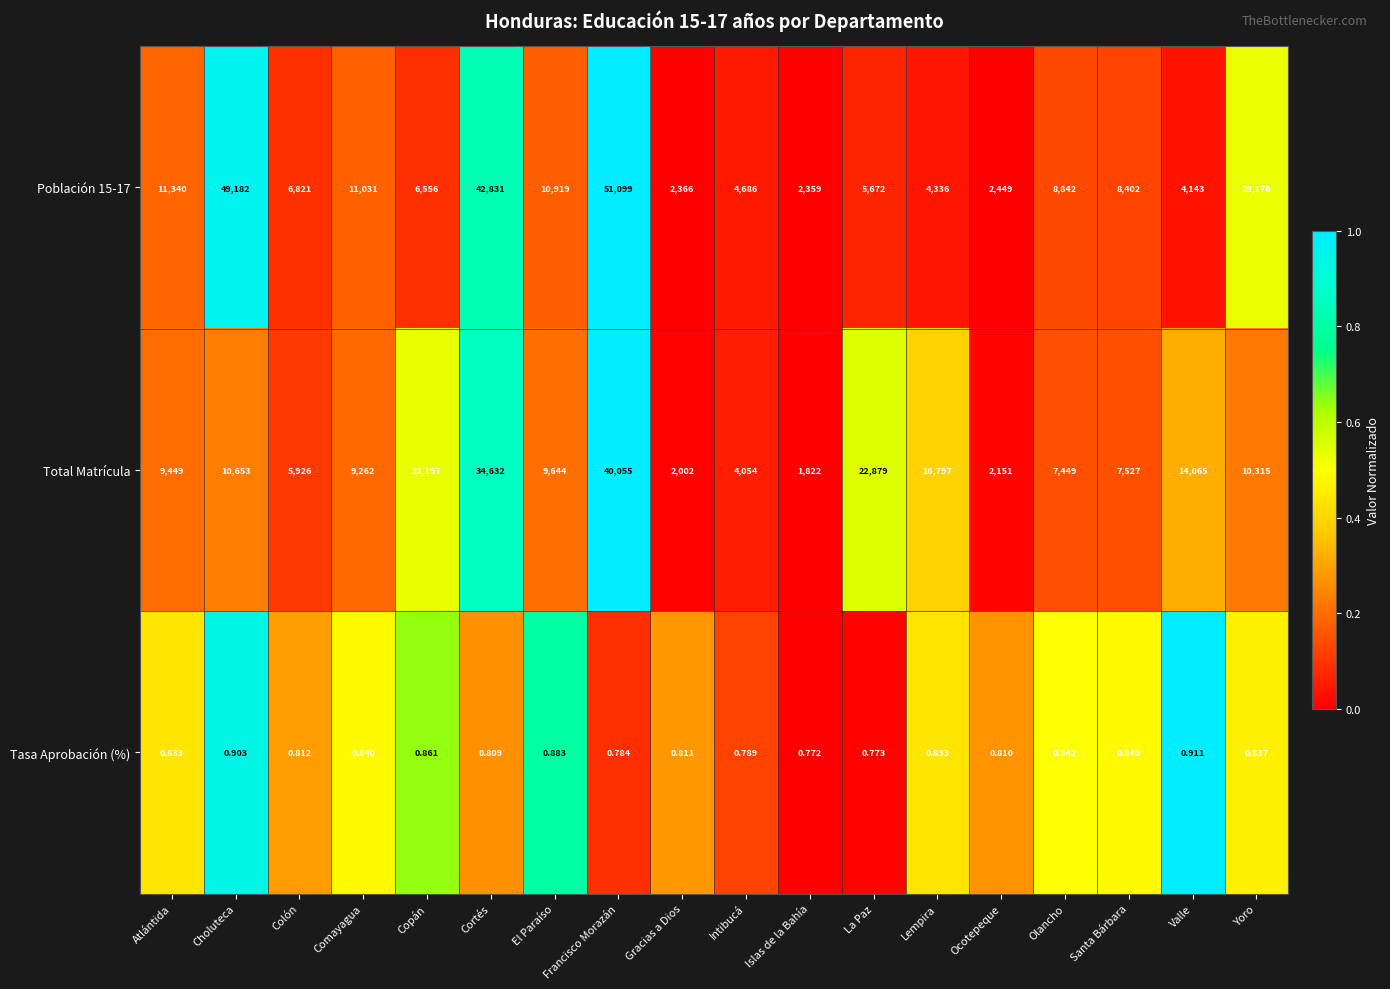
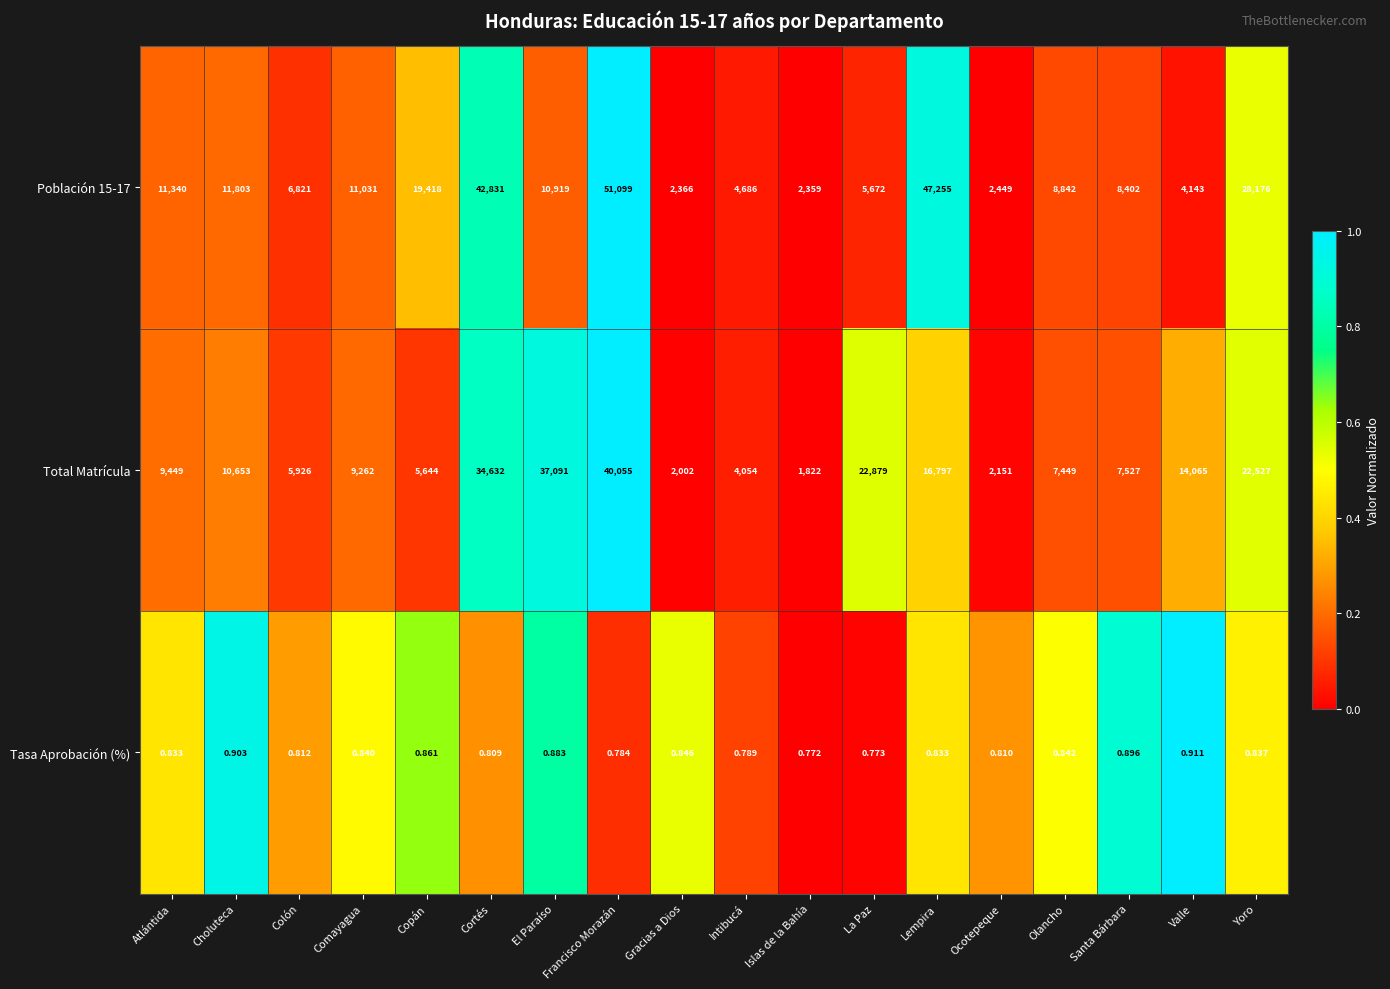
  {
    "Población 15-17": {
      "Atlántida": "11,340",
-     "Choluteca": "49,182",
+     "Choluteca": "11,803",
      "Colón": "6,821",
      "Comayagua": "11,031",
-     "Copán": "6,556",
+     "Copán": "19,418",
      "Cortés": "42,831",
      "El Paraíso": "10,919",
      "Francisco Morazán": "51,099",
      "Gracias a Dios": "2,366",
      "Intibucá": "4,686",
      "Islas de la Bahía": "2,359",
      "La Paz": "5,672",
-     "Lempira": "4,336",
+     "Lempira": "47,255",
      "Ocotepeque": "2,449",
      "Olancho": "8,842",
      "Santa Bárbara": "8,402",
      "Valle": "4,143",
      "Yoro": "28,176"
    },
    "Total Matrícula": {
      "Atlántida": "9,449",
      "Choluteca": "10,653",
      "Colón": "5,926",
      "Comayagua": "9,262",
-     "Copán": "22,197",
+     "Copán": "5,644",
      "Cortés": "34,632",
-     "El Paraíso": "9,644",
+     "El Paraíso": "37,091",
      "Francisco Morazán": "40,055",
      "Gracias a Dios": "2,002",
      "Intibucá": "4,054",
      "Islas de la Bahía": "1,822",
      "La Paz": "22,879",
      "Lempira": "16,797",
      "Ocotepeque": "2,151",
      "Olancho": "7,449",
      "Santa Bárbara": "7,527",
      "Valle": "14,065",
-     "Yoro": "10,315"
+     "Yoro": "22,527"
    },
    "Tasa Aprobación (%)": {
      "Atlántida": "0.833",
      "Choluteca": "0.903",
      "Colón": "0.812",
      "Comayagua": "0.840",
      "Copán": "0.861",
      "Cortés": "0.809",
      "El Paraíso": "0.883",
      "Francisco Morazán": "0.784",
-     "Gracias a Dios": "0.811",
+     "Gracias a Dios": "0.846",
      "Intibucá": "0.789",
      "Islas de la Bahía": "0.772",
      "La Paz": "0.773",
      "Lempira": "0.833",
      "Ocotepeque": "0.810",
      "Olancho": "0.842",
-     "Santa Bárbara": "0.840",
+     "Santa Bárbara": "0.896",
      "Valle": "0.911",
      "Yoro": "0.837"
    }
  }
